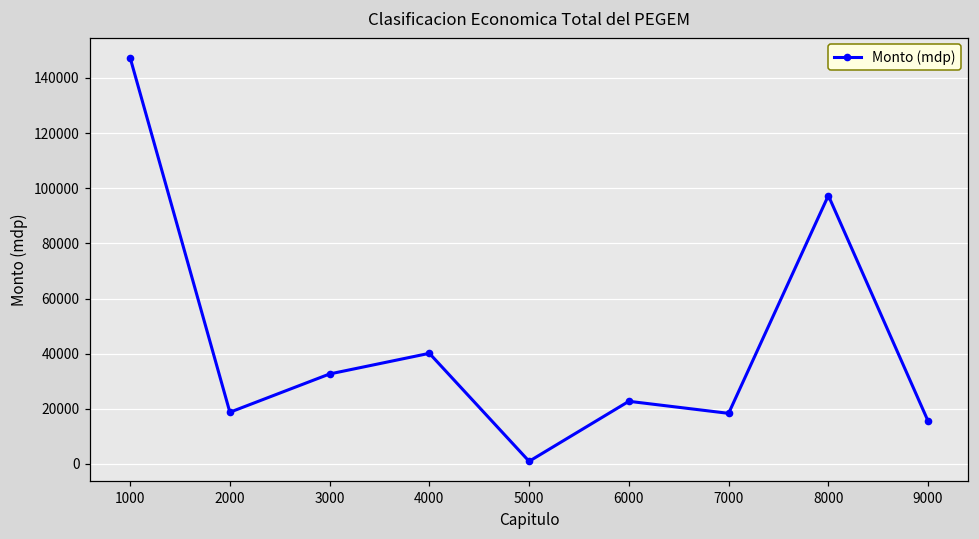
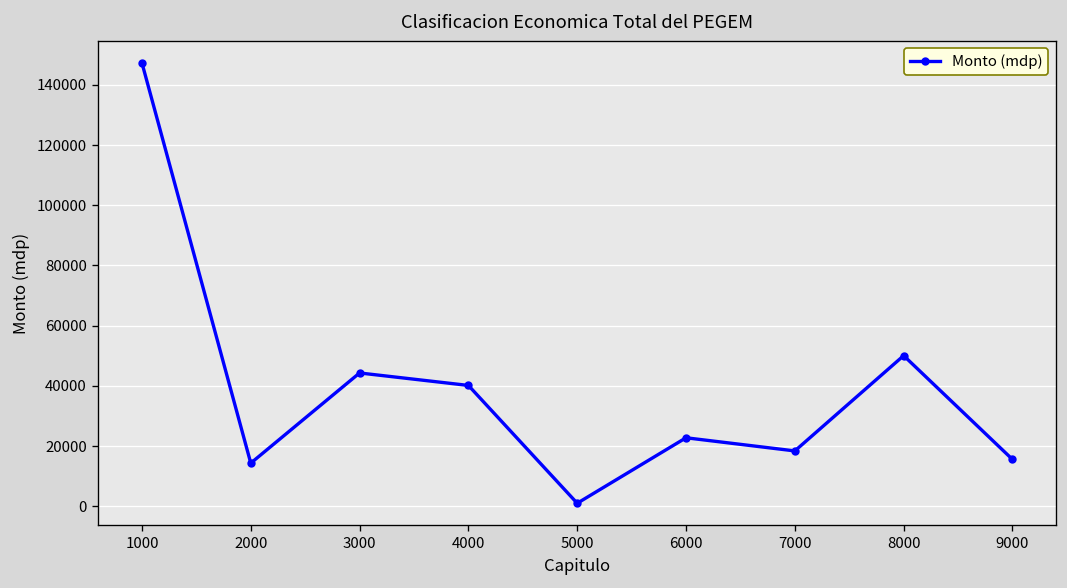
  {
    "1000": 147000,
-   "2000": 19000,
-   "3000": 33000,
+   "2000": 14000,
+   "3000": 44000,
    "4000": 40000,
    "5000": 1000,
    "6000": 23000,
    "7000": 18000,
-   "8000": 97000,
+   "8000": 50000,
    "9000": 16000
  }
